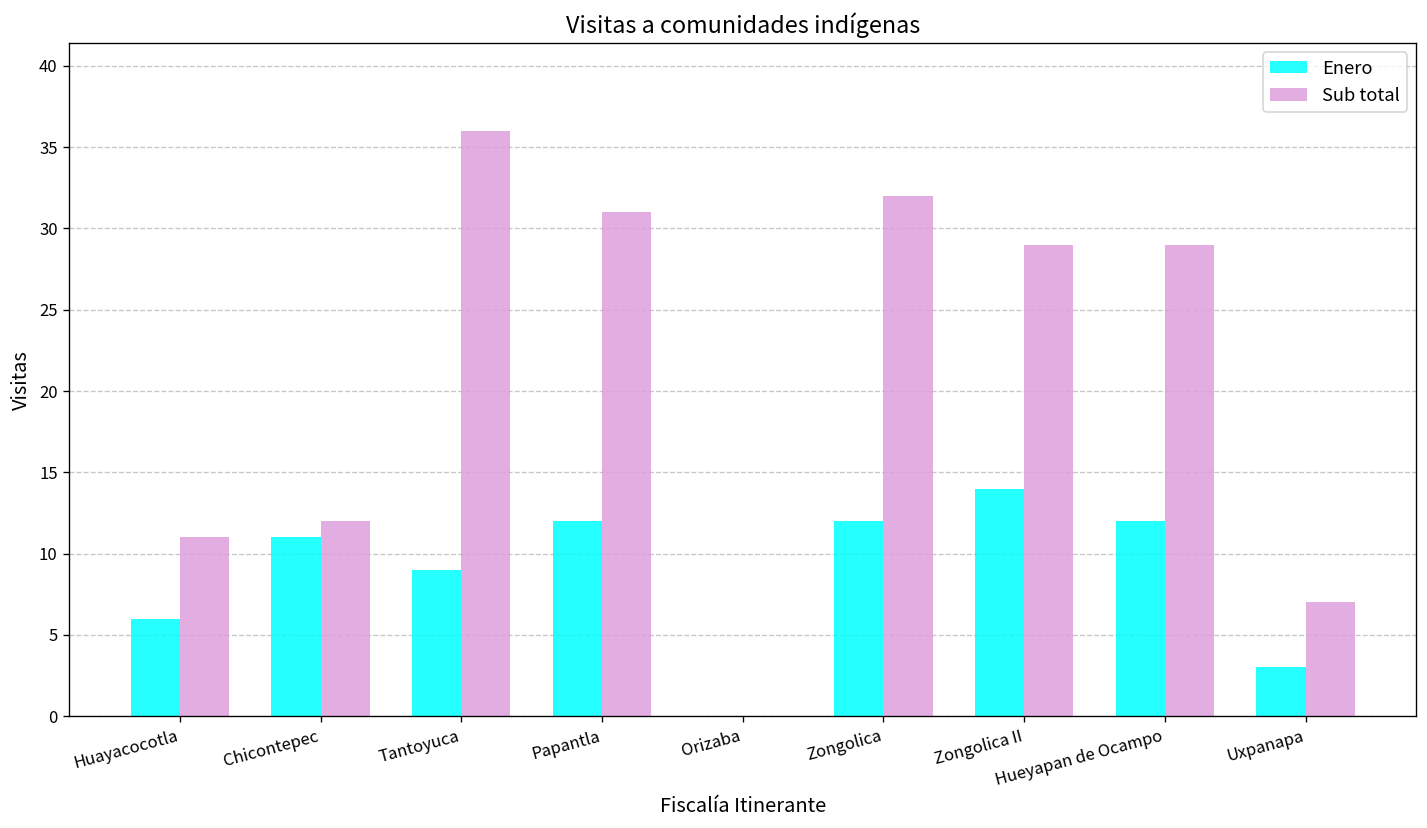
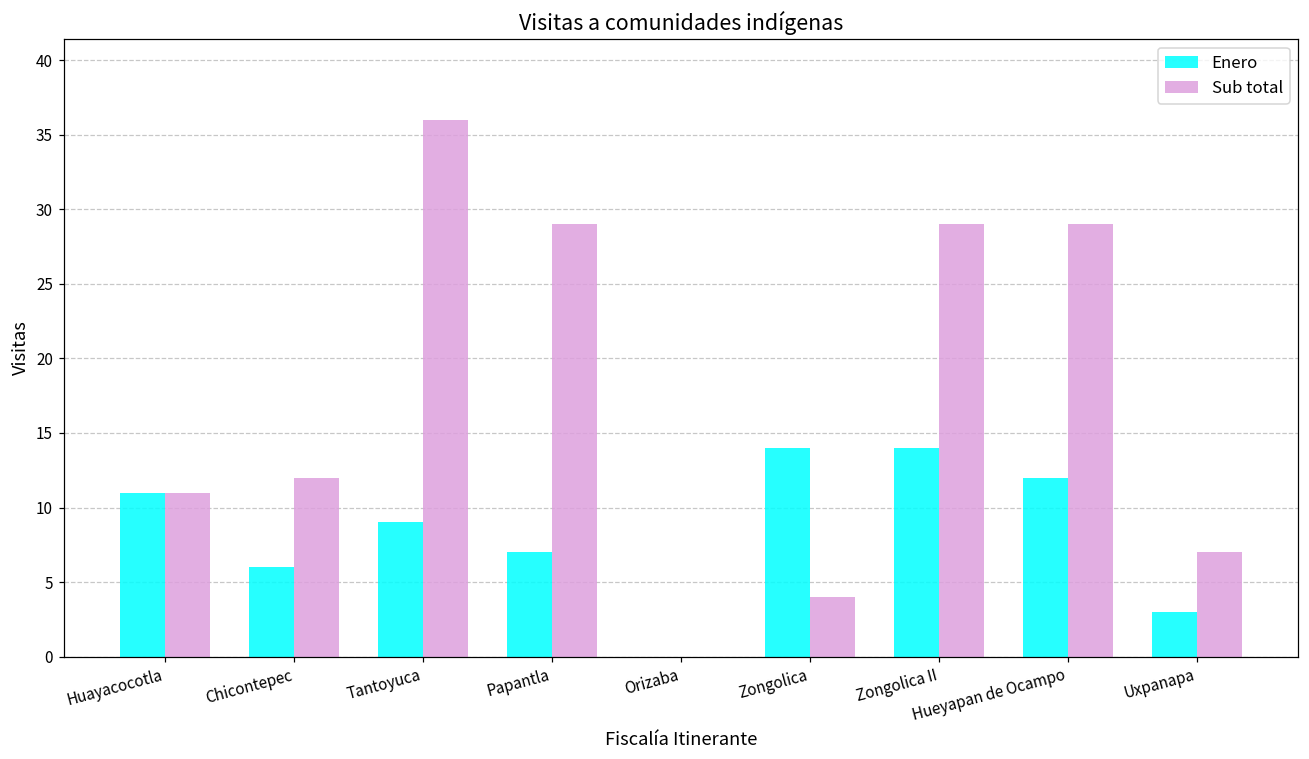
  {
    "Enero": {
-     "Huayacocotla": 6,
-     "Chicontepec": 11,
+     "Huayacocotla": 11,
+     "Chicontepec": 6,
      "Tantoyuca": 9,
-     "Papantla": 12,
+     "Papantla": 7,
      "Orizaba": 0,
-     "Zongolica": 12,
+     "Zongolica": 14,
      "Zongolica II": 14,
      "Hueyapan de Ocampo": 12,
      "Uxpanapa": 3
    },
    "Sub total": {
      "Huayacocotla": 11,
      "Chicontepec": 12,
      "Tantoyuca": 36,
-     "Papantla": 31,
+     "Papantla": 29,
      "Orizaba": 0,
-     "Zongolica": 32,
+     "Zongolica": 4,
      "Zongolica II": 29,
      "Hueyapan de Ocampo": 29,
      "Uxpanapa": 7
    }
  }
